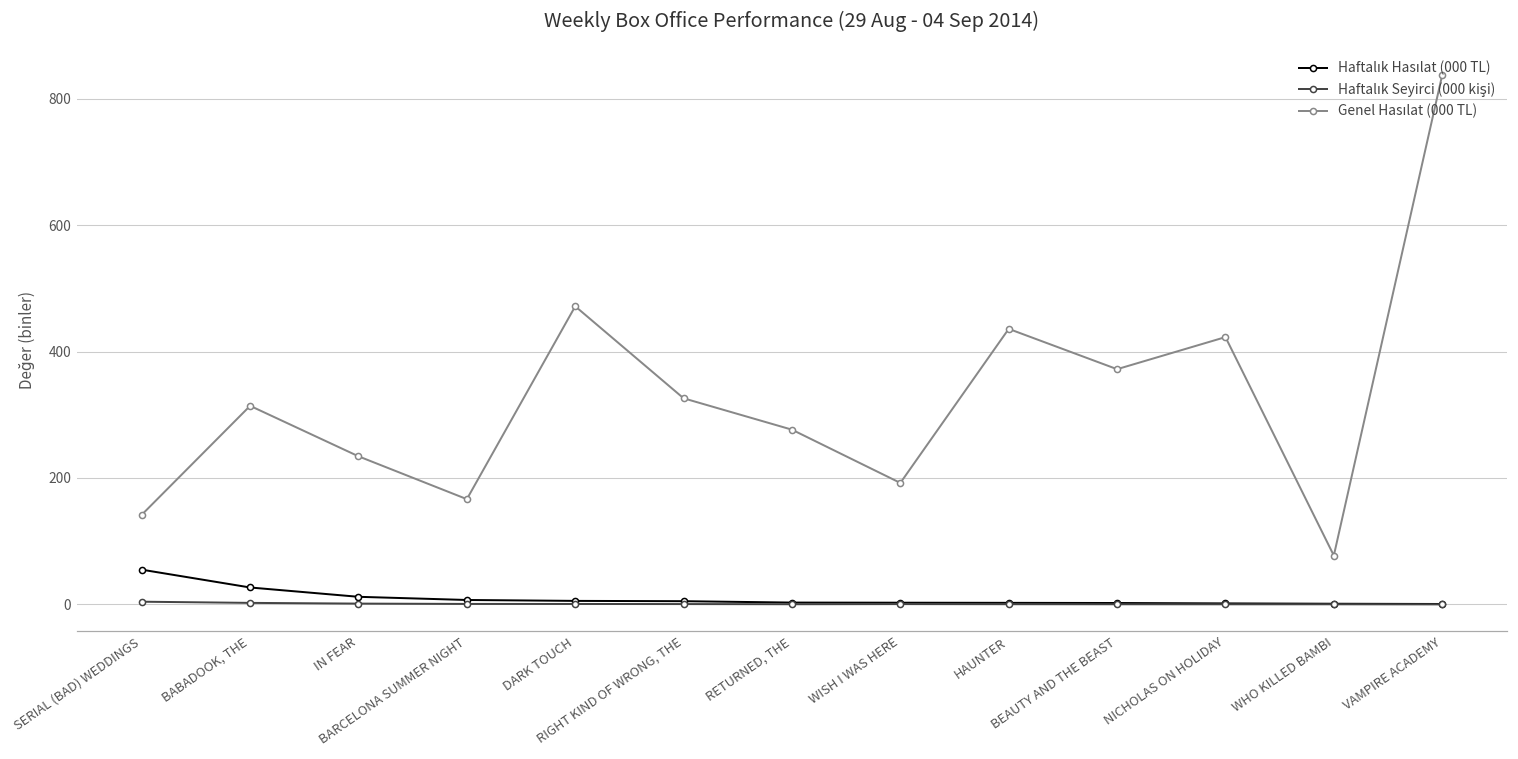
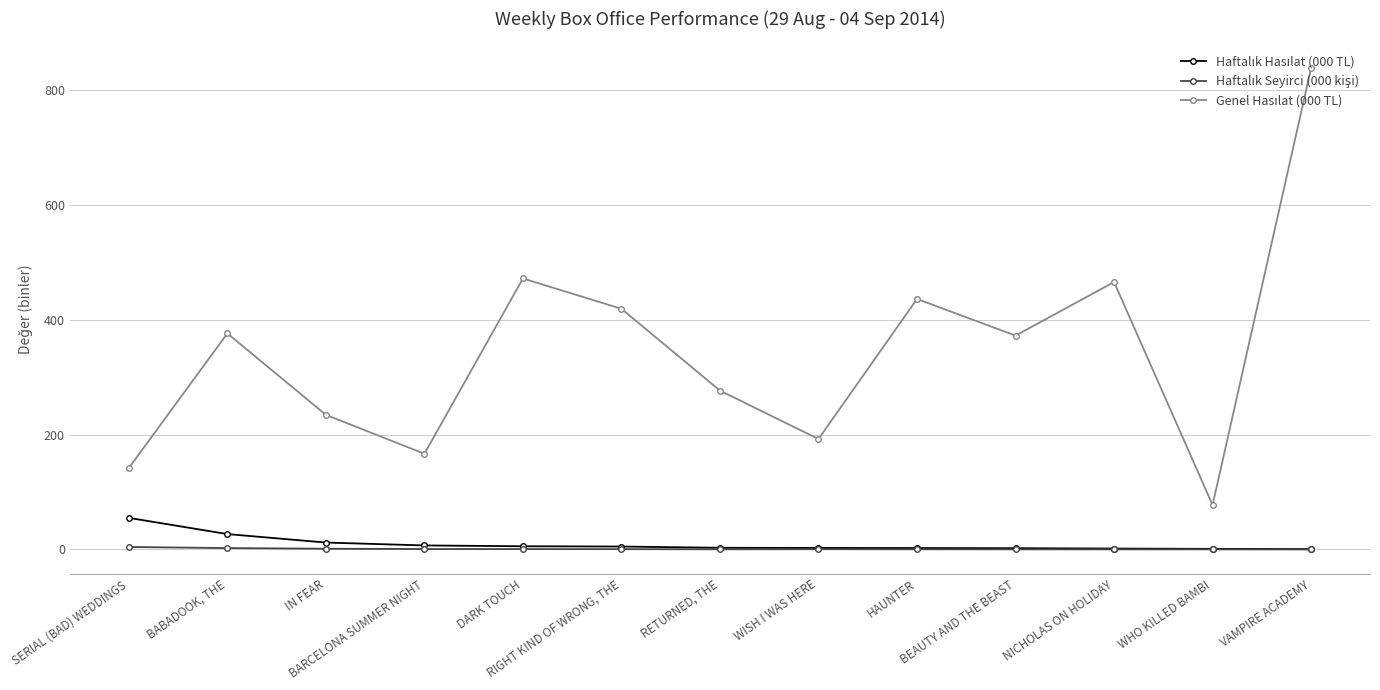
  {
    "Haftalık Hasılat (000 TL)": {
      "SERIAL (BAD) WEDDINGS": 50,
      "BABADOOK, THE": 30,
      "IN FEAR": 10,
      "BARCELONA SUMMER NIGHT": 10,
      "DARK TOUCH": 10,
      "RIGHT KIND OF WRONG, THE": 10
    },
    "Haftalık Seyirci (000 kişi)": {
      "SERIAL (BAD) WEDDINGS": 0,
      "BABADOOK, THE": 0,
      "IN FEAR": 0,
      "BARCELONA SUMMER NIGHT": 0,
      "DARK TOUCH": 0,
      "RIGHT KIND OF WRONG, THE": 0
    },
    "Genel Hasılat (000 TL)": {
      "SERIAL (BAD) WEDDINGS": 140,
-     "BABADOOK, THE": 310,
+     "BABADOOK, THE": 380,
      "IN FEAR": 230,
      "BARCELONA SUMMER NIGHT": 170,
      "DARK TOUCH": 470,
-     "RIGHT KIND OF WRONG, THE": 330,
+     "RIGHT KIND OF WRONG, THE": 420,
      "RETURNED, THE": 280,
      "WISH I WAS HERE": 190,
      "HAUNTER": 440,
      "BEAUTY AND THE BEAST": 370,
-     "NICHOLAS ON HOLIDAY": 420,
+     "NICHOLAS ON HOLIDAY": 470,
      "WHO KILLED BAMBI": 80,
      "VAMPIRE ACADEMY": 840
    }
  }
